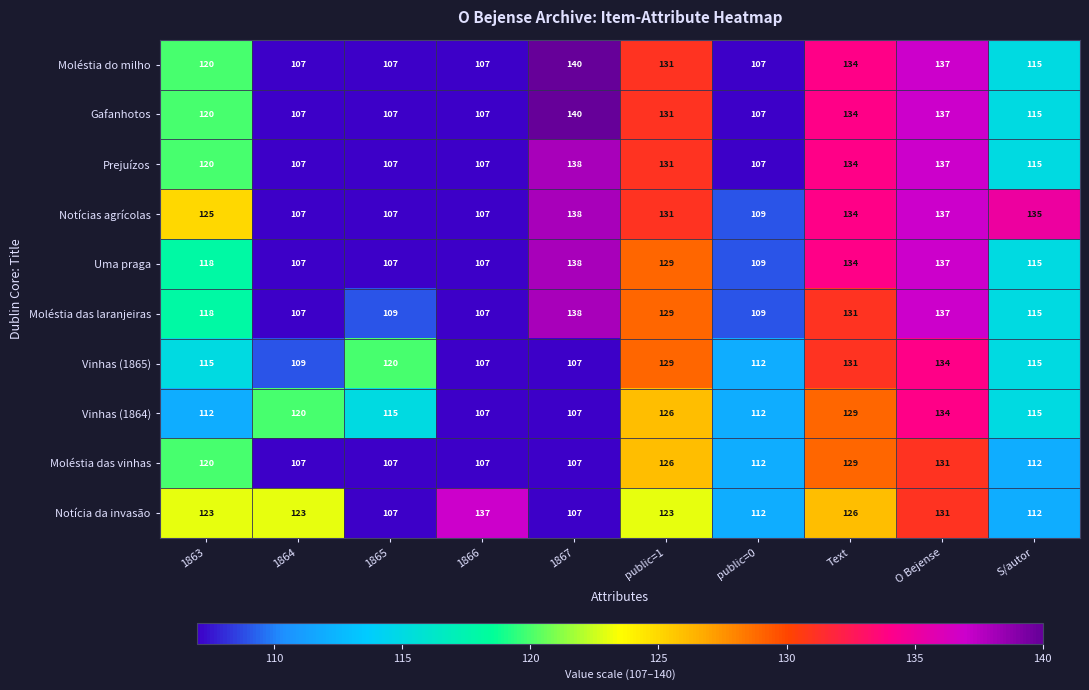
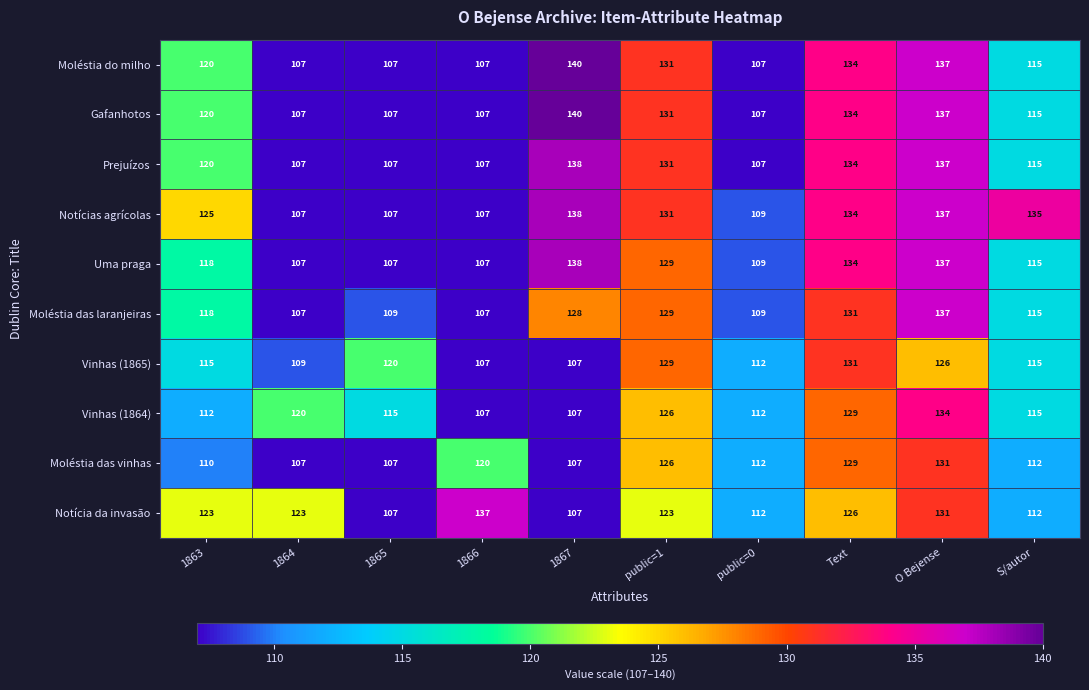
  {
    "Moléstia do milho": {
      "1863": 120,
      "1864": 107,
      "1865": 107,
      "1866": 107,
      "1867": 140,
      "public=1": 131,
      "public=0": 107,
      "Text": 134,
      "O Bejense": 137,
      "S/autor": 115
    },
    "Gafanhotos": {
      "1863": 120,
      "1864": 107,
      "1865": 107,
      "1866": 107,
      "1867": 140,
      "public=1": 131,
      "public=0": 107,
      "Text": 134,
      "O Bejense": 137,
      "S/autor": 115
    },
    "Prejuízos": {
      "1863": 120,
      "1864": 107,
      "1865": 107,
      "1866": 107,
      "1867": 138,
      "public=1": 131,
      "public=0": 107,
      "Text": 134,
      "O Bejense": 137,
      "S/autor": 115
    },
    "Notícias agrícolas": {
      "1863": 125,
      "1864": 107,
      "1865": 107,
      "1866": 107,
      "1867": 138,
      "public=1": 131,
      "public=0": 109,
      "Text": 134,
      "O Bejense": 137,
      "S/autor": 135
    },
    "Uma praga": {
      "1863": 118,
      "1864": 107,
      "1865": 107,
      "1866": 107,
      "1867": 138,
      "public=1": 129,
      "public=0": 109,
      "Text": 134,
      "O Bejense": 137,
      "S/autor": 115
    },
    "Moléstia das laranjeiras": {
      "1863": 118,
      "1864": 107,
      "1865": 109,
      "1866": 107,
-     "1867": 138,
+     "1867": 128,
      "public=1": 129,
      "public=0": 109,
      "Text": 131,
      "O Bejense": 137,
      "S/autor": 115
    },
    "Vinhas (1865)": {
      "1863": 115,
      "1864": 109,
      "1865": 120,
      "1866": 107,
      "1867": 107,
      "public=1": 129,
      "public=0": 112,
      "Text": 131,
-     "O Bejense": 134,
+     "O Bejense": 126,
      "S/autor": 115
    },
    "Vinhas (1864)": {
      "1863": 112,
      "1864": 120,
      "1865": 115,
      "1866": 107,
      "1867": 107,
      "public=1": 126,
      "public=0": 112,
      "Text": 129,
      "O Bejense": 134,
      "S/autor": 115
    },
    "Moléstia das vinhas": {
-     "1863": 120,
+     "1863": 110,
      "1864": 107,
      "1865": 107,
-     "1866": 107,
+     "1866": 120,
      "1867": 107,
      "public=1": 126,
      "public=0": 112,
      "Text": 129,
      "O Bejense": 131,
      "S/autor": 112
    },
    "Notícia da invasão": {
      "1863": 123,
      "1864": 123,
      "1865": 107,
      "1866": 137,
      "1867": 107,
      "public=1": 123,
      "public=0": 112,
      "Text": 126,
      "O Bejense": 131,
      "S/autor": 112
    }
  }
